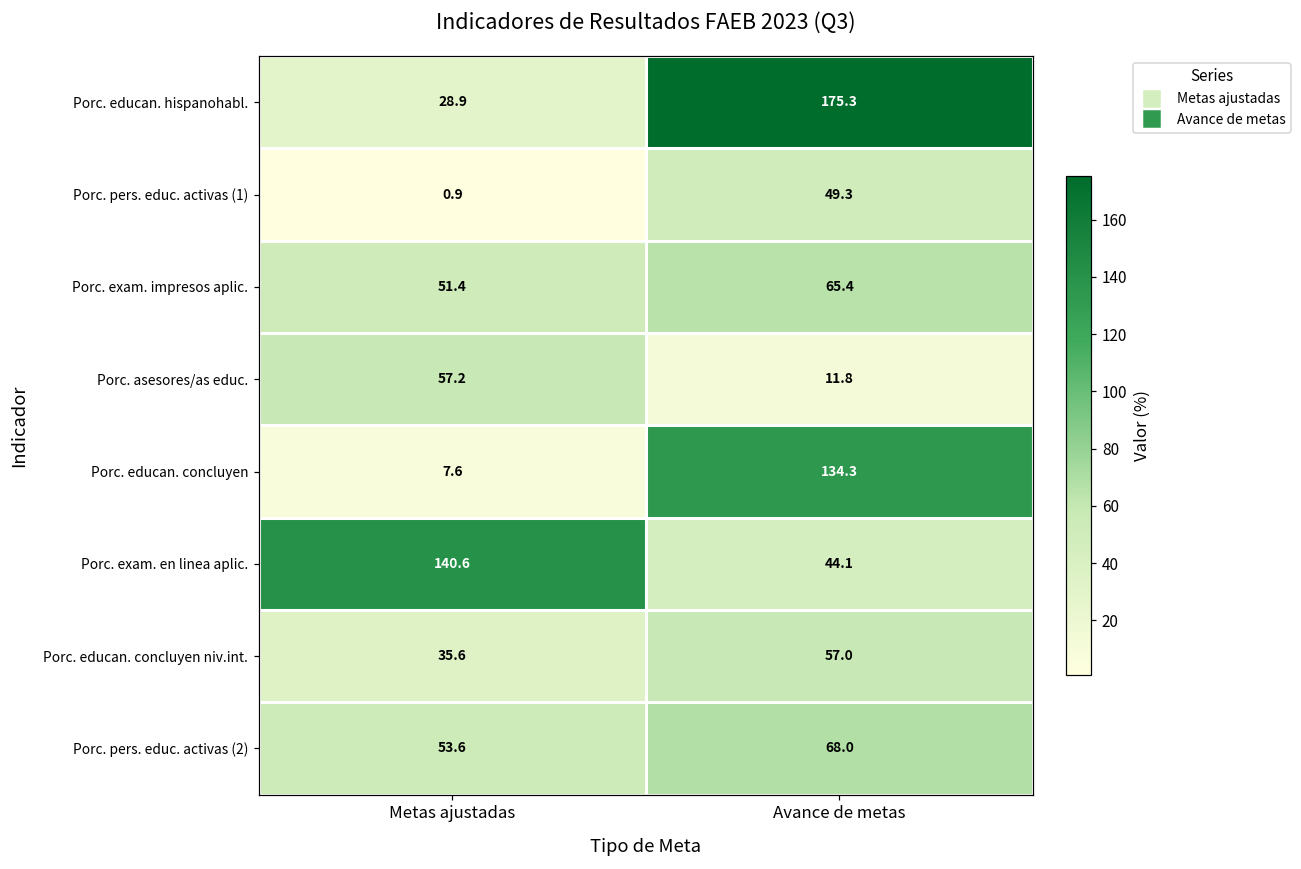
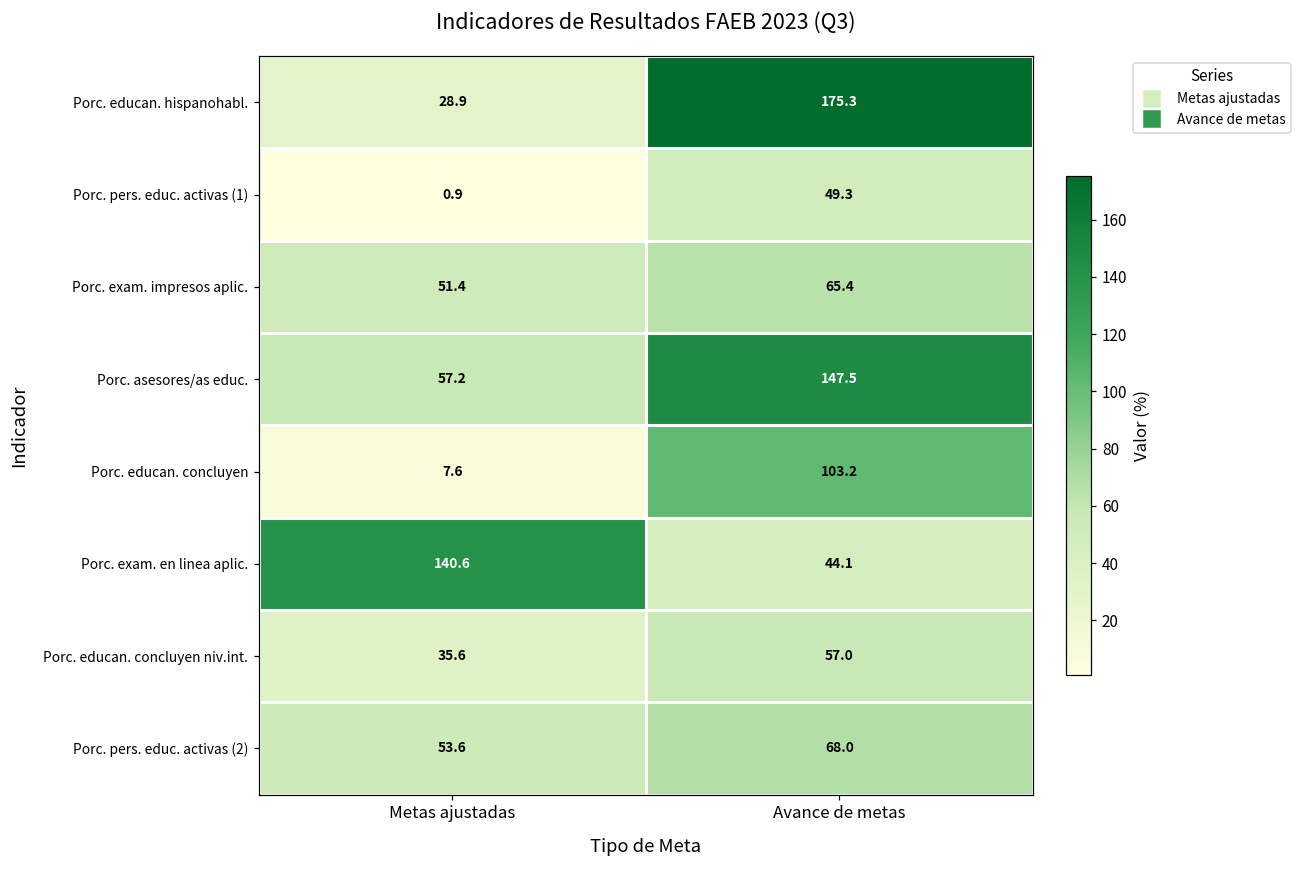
  {
    "Porc. educan. hispanohabl.": {
      "Metas ajustadas": 28.9,
      "Avance de metas": 175.3
    },
    "Porc. pers. educ. activas (1)": {
      "Metas ajustadas": 0.9,
      "Avance de metas": 49.3
    },
    "Porc. exam. impresos aplic.": {
      "Metas ajustadas": 51.4,
      "Avance de metas": 65.4
    },
    "Porc. asesores/as educ.": {
      "Metas ajustadas": 57.2,
-     "Avance de metas": 11.8
+     "Avance de metas": 147.5
    },
    "Porc. educan. concluyen": {
      "Metas ajustadas": 7.6,
-     "Avance de metas": 134.3
+     "Avance de metas": 103.2
    },
    "Porc. exam. en linea aplic.": {
      "Metas ajustadas": 140.6,
      "Avance de metas": 44.1
    },
    "Porc. educan. concluyen niv.int.": {
      "Metas ajustadas": 35.6,
      "Avance de metas": 57.0
    },
    "Porc. pers. educ. activas (2)": {
      "Metas ajustadas": 53.6,
      "Avance de metas": 68.0
    }
  }
